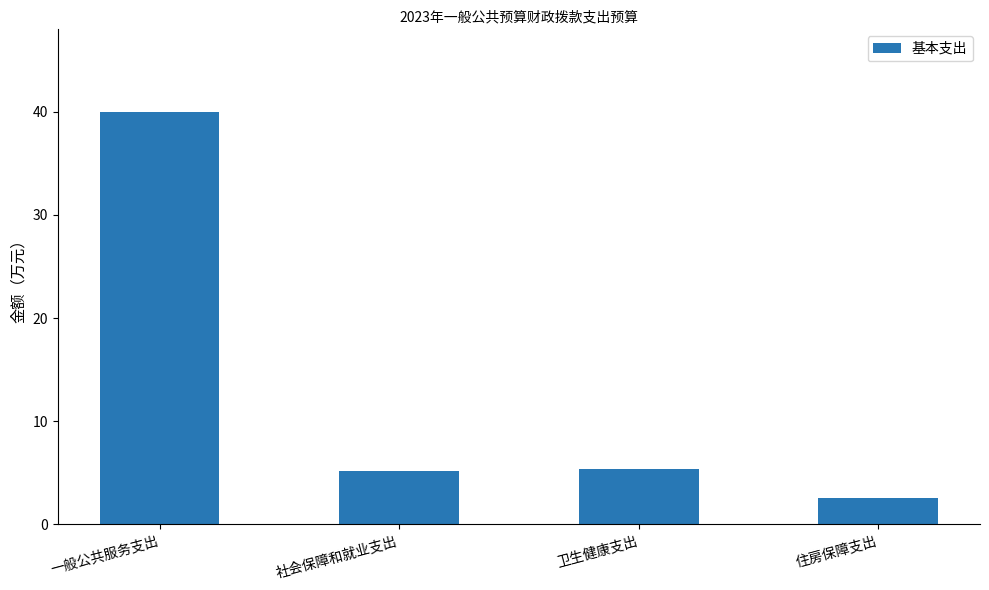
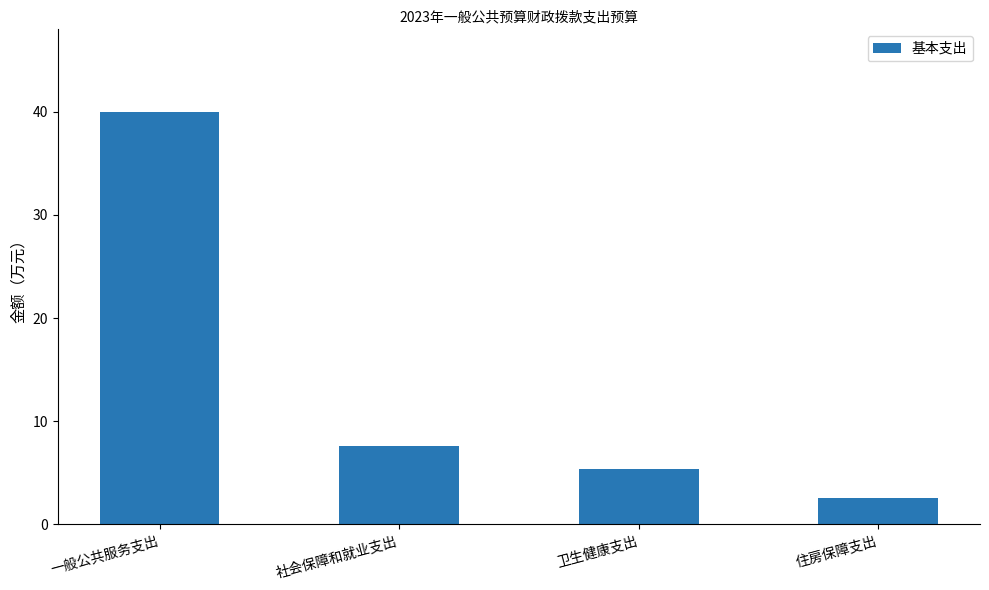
  {
    "一般公共服务支出": 40.0,
-   "社会保障和就业支出": 5.1,
+   "社会保障和就业支出": 7.6,
    "卫生健康支出": 5.3,
    "住房保障支出": 2.5
  }
